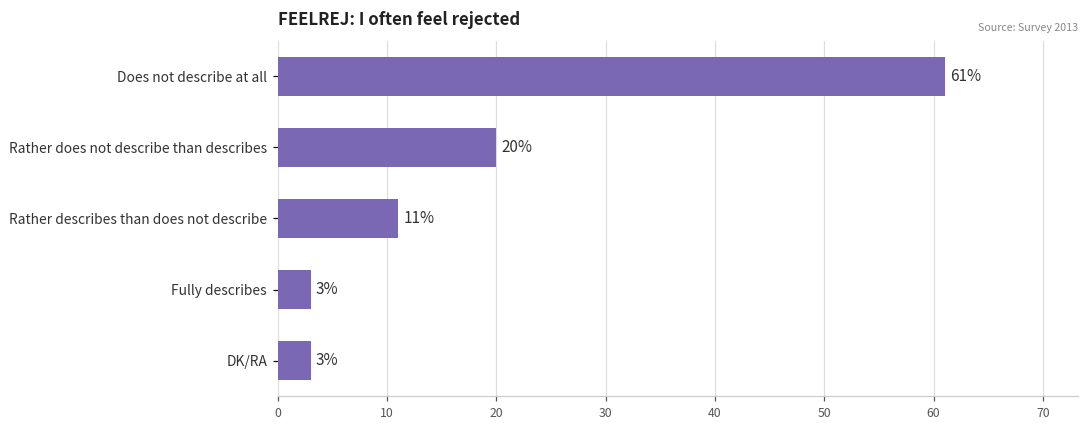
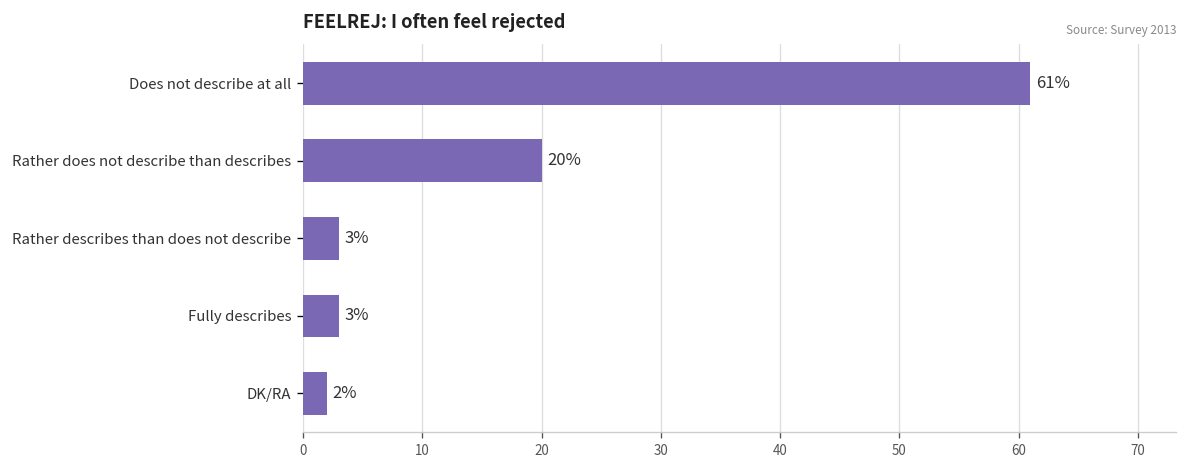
  {
    "Does not describe at all": "61%",
    "Rather does not describe than describes": "20%",
-   "Rather describes than does not describe": "11%",
+   "Rather describes than does not describe": "3%",
    "Fully describes": "3%",
-   "DK/RA": "3%"
+   "DK/RA": "2%"
  }
